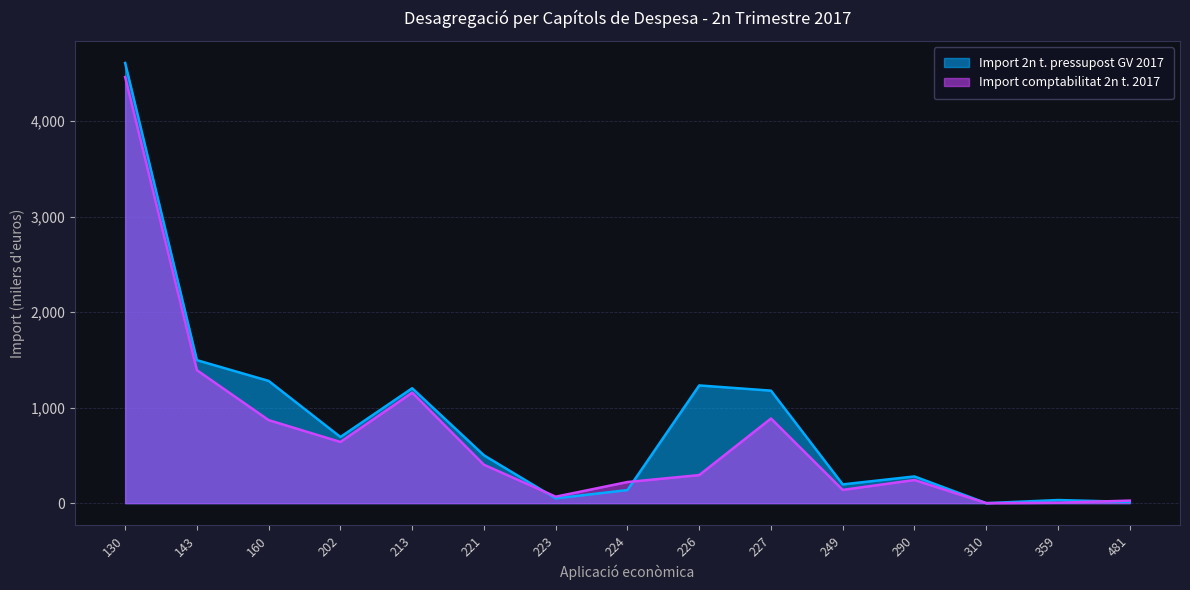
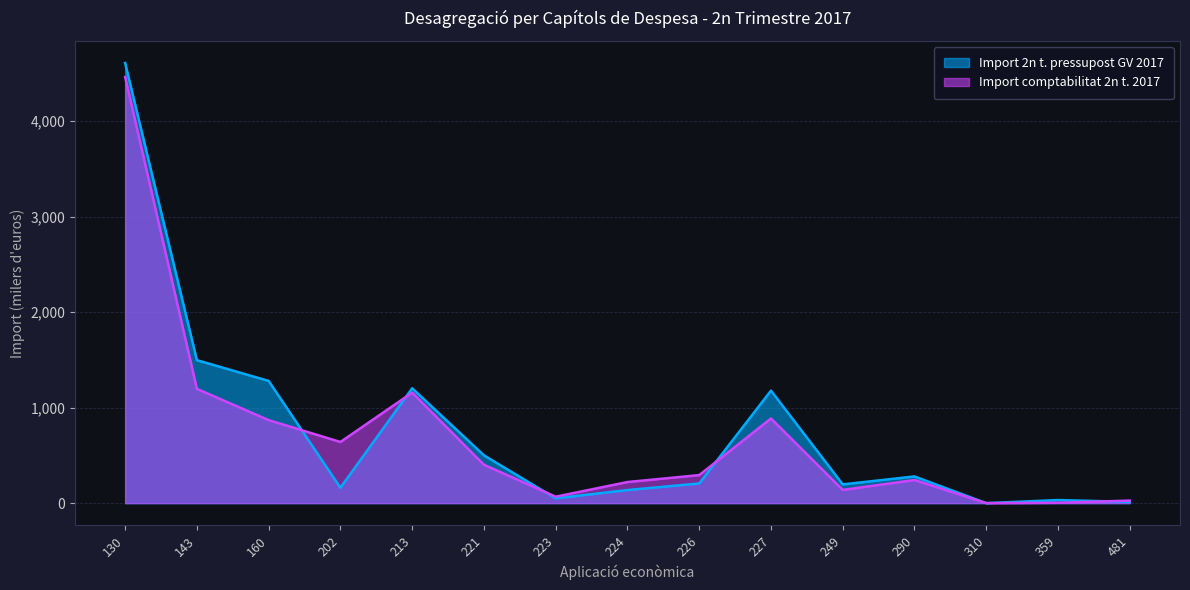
  {
    "Import 2n t. pressupost GV 2017": {
      "130": "4,600",
      "143": "1,500",
      "160": "1,300",
-     "202": "700",
+     "202": "200",
      "213": "1,200",
      "221": "500",
      "224": "100",
-     "226": "1,200",
+     "226": "200",
      "227": "1,200",
      "249": "200",
      "290": "300",
      "359": "0"
    },
    "Import comptabilitat 2n t. 2017": {
      "130": "4,500",
-     "143": "1,400",
+     "143": "1,200",
      "160": "900",
      "202": "600",
      "213": "1,200",
      "221": "400",
      "224": "200",
      "226": "300",
      "227": "900",
      "249": "100",
      "290": "200",
      "359": "0"
    }
  }
